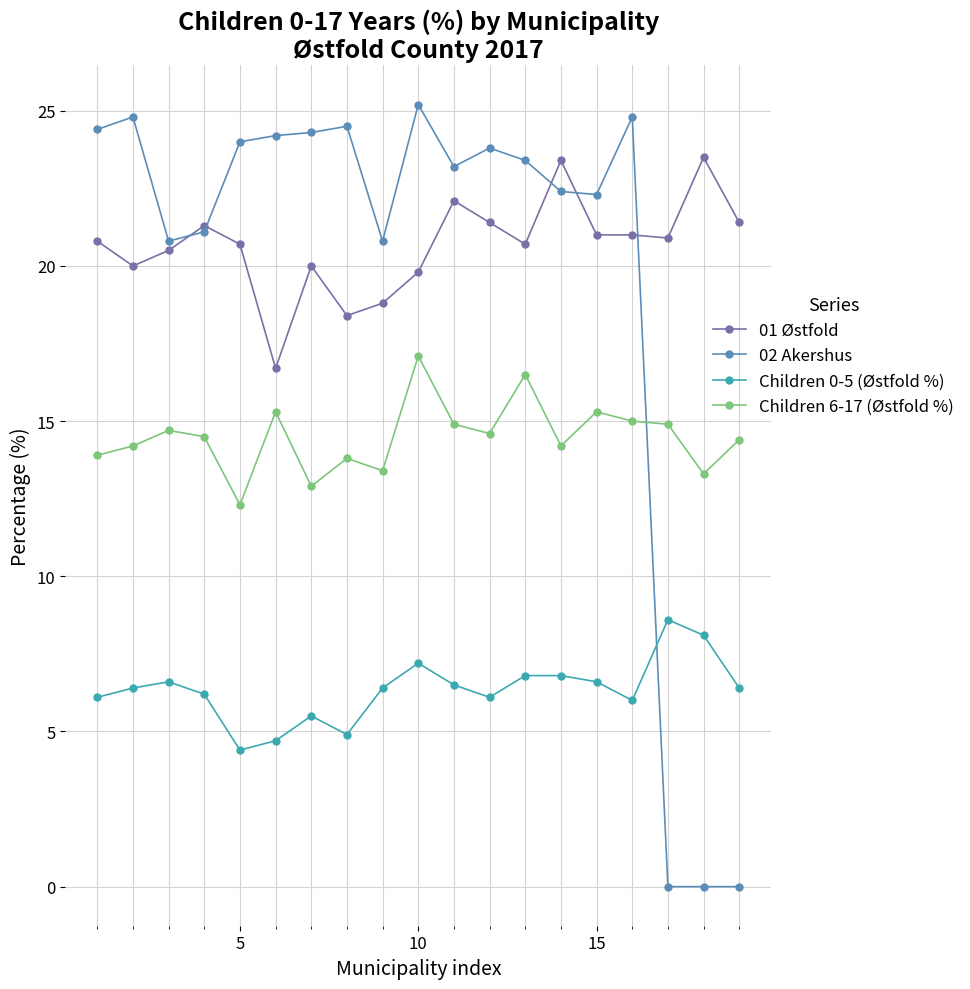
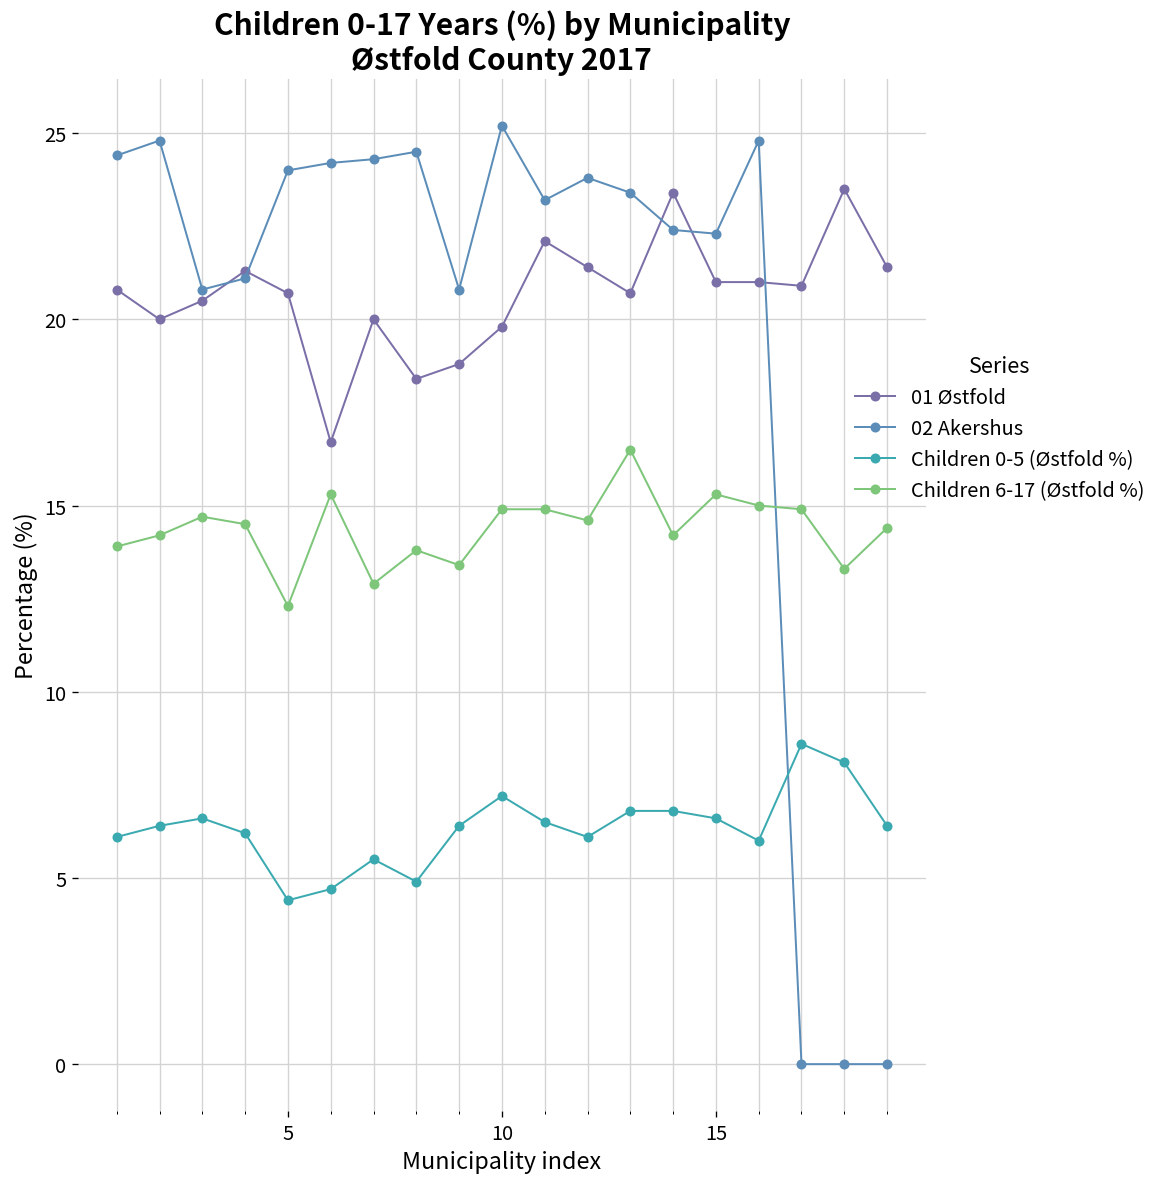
  {
    "Children 6-17 (Østfold %)": {
      "5": 12.3,
-     "10": 17.1,
+     "10": 14.9,
      "15": 15.3
    }
  }
